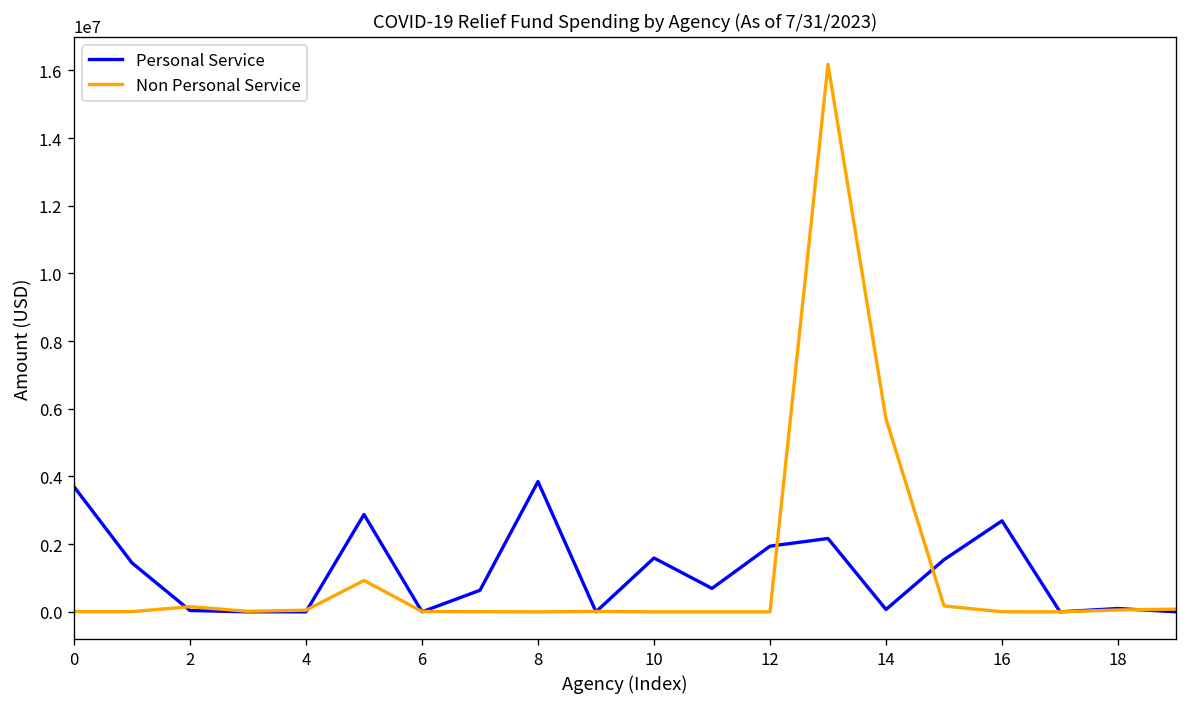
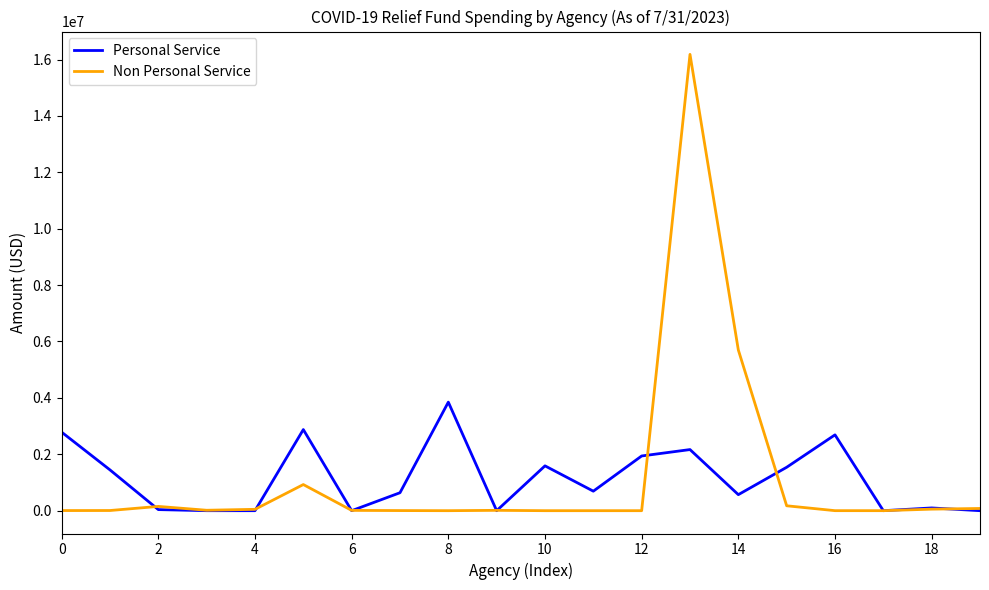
  {
    "Personal Service": {
-     "0": 3700000,
+     "0": 2800000,
      "2": 0,
      "8": 3800000,
      "10": 1600000,
      "12": 1900000,
-     "14": 100000,
+     "14": 600000,
      "16": 2700000
    },
    "Non Personal Service": {
      "0": 0,
      "2": 200000,
      "8": 0,
      "10": 0,
      "12": 0,
      "14": 5700000,
      "16": 0
    }
  }
